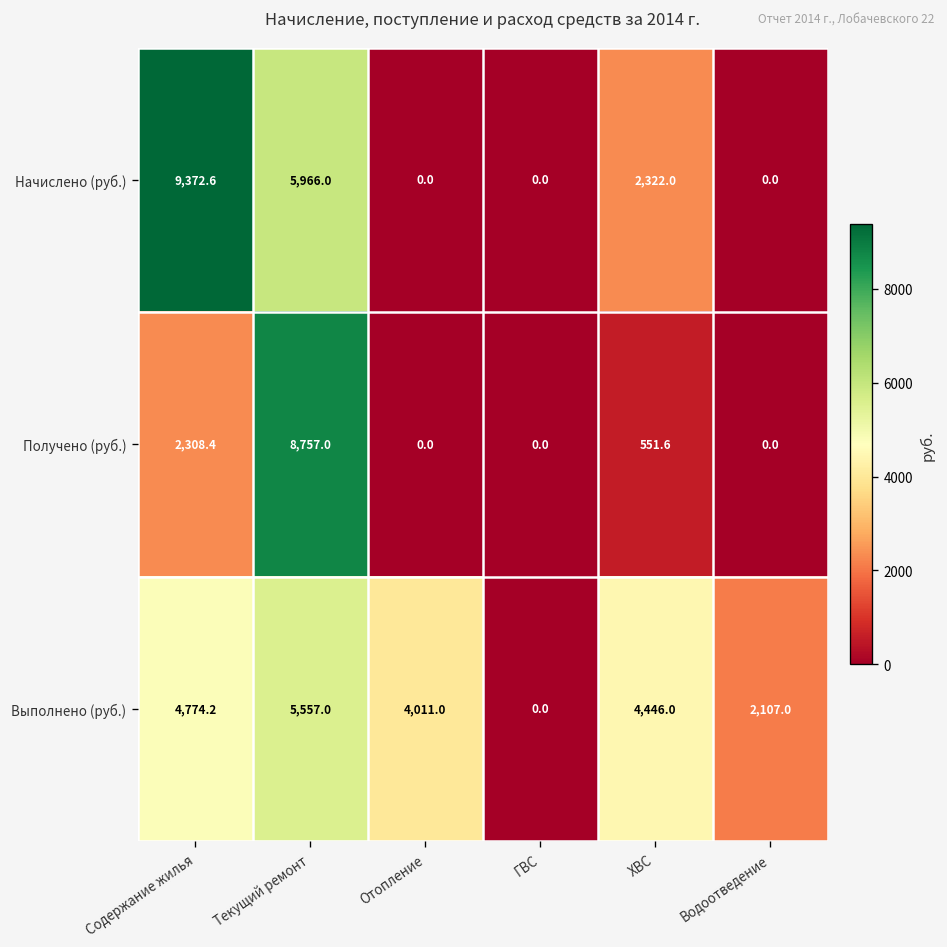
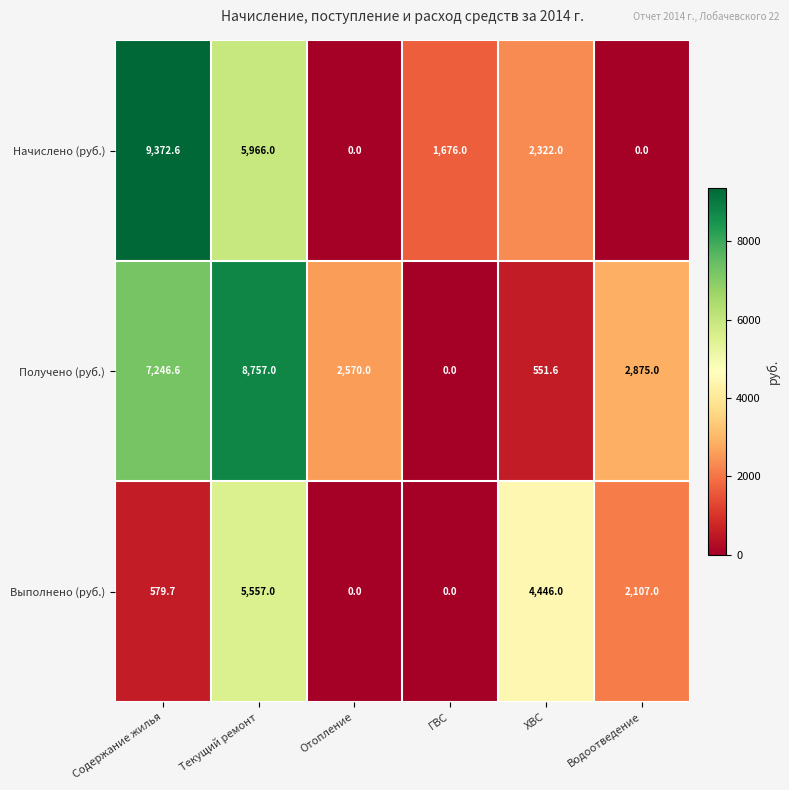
  {
    "Начислено (руб.)": {
      "Содержание жилья": "9,372.6",
      "Текущий ремонт": "5,966.0",
      "Отопление": "0.0",
-     "ГВС": "0.0",
+     "ГВС": "1,676.0",
      "ХВС": "2,322.0",
      "Водоотведение": "0.0"
    },
    "Получено (руб.)": {
-     "Содержание жилья": "2,308.4",
+     "Содержание жилья": "7,246.6",
      "Текущий ремонт": "8,757.0",
-     "Отопление": "0.0",
+     "Отопление": "2,570.0",
      "ГВС": "0.0",
      "ХВС": "551.6",
-     "Водоотведение": "0.0"
+     "Водоотведение": "2,875.0"
    },
    "Выполнено (руб.)": {
-     "Содержание жилья": "4,774.2",
+     "Содержание жилья": "579.7",
      "Текущий ремонт": "5,557.0",
-     "Отопление": "4,011.0",
+     "Отопление": "0.0",
      "ГВС": "0.0",
      "ХВС": "4,446.0",
      "Водоотведение": "2,107.0"
    }
  }
